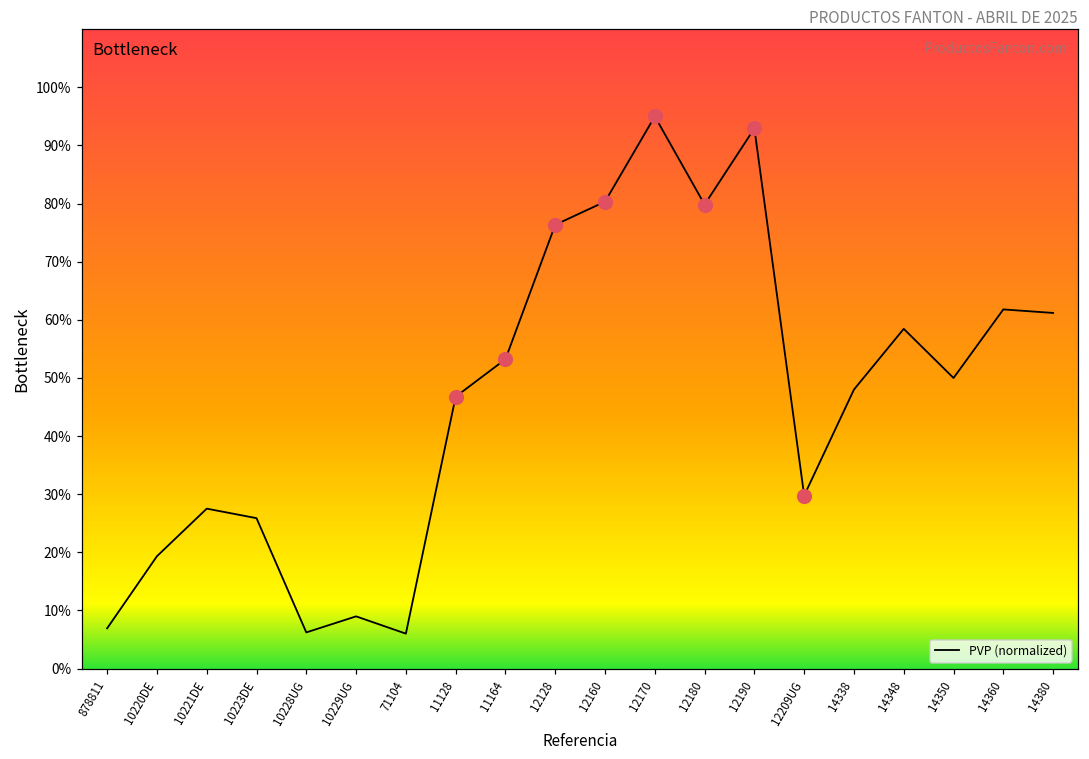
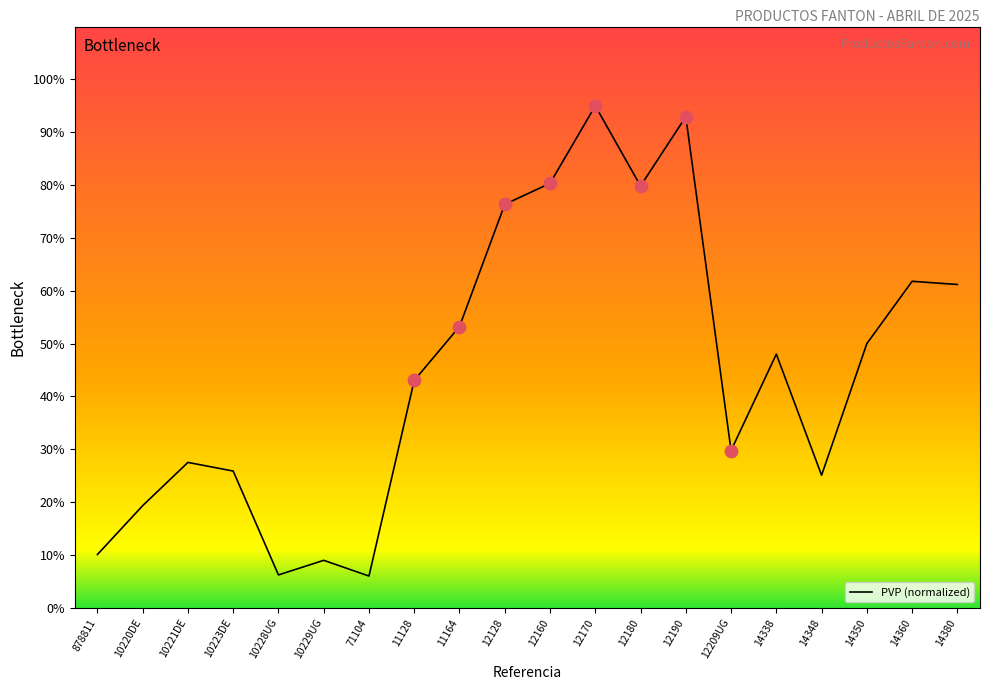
  {
    "PVP (normalized)": {
-     "878811": "7%",
+     "878811": "10%",
      "10220DE": "19%",
      "10221DE": "28%",
      "10223DE": "26%",
      "10228UG": "6%",
      "10229UG": "9%",
      "71104": "6%",
-     "11128": "47%",
+     "11128": "43%",
      "14338": "48%",
-     "14348": "58%",
+     "14348": "25%",
      "14350": "50%",
      "14360": "62%",
      "14380": "61%"
    }
  }
